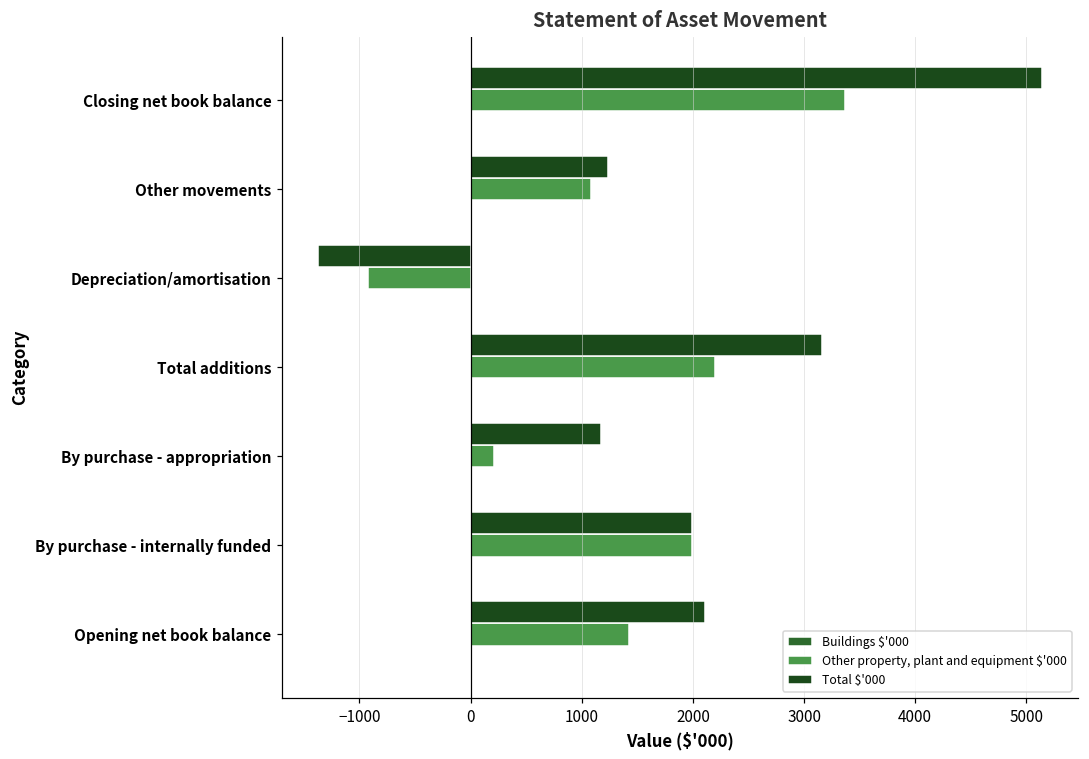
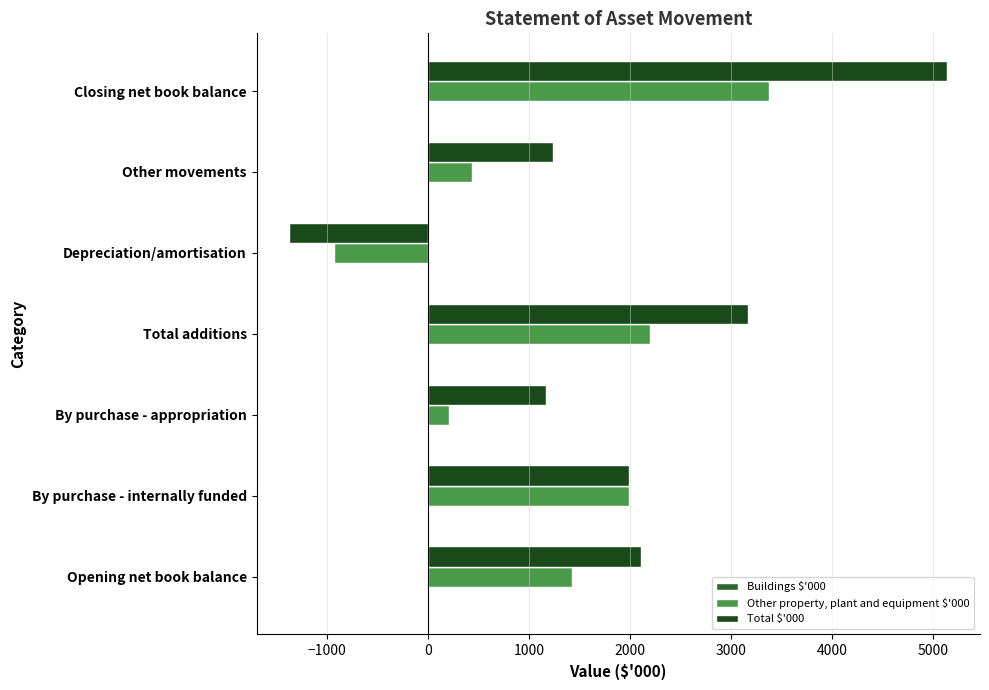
  {
    "Other property, plant and equipment $'000": {
      "Closing net book balance": 3370,
-     "Other movements": 1080,
+     "Other movements": 440,
      "Depreciation/amortisation": -930,
      "Total additions": 2200,
      "By purchase - appropriation": 210,
      "By purchase - internally funded": 1990,
      "Opening net book balance": 1430
    }
  }
